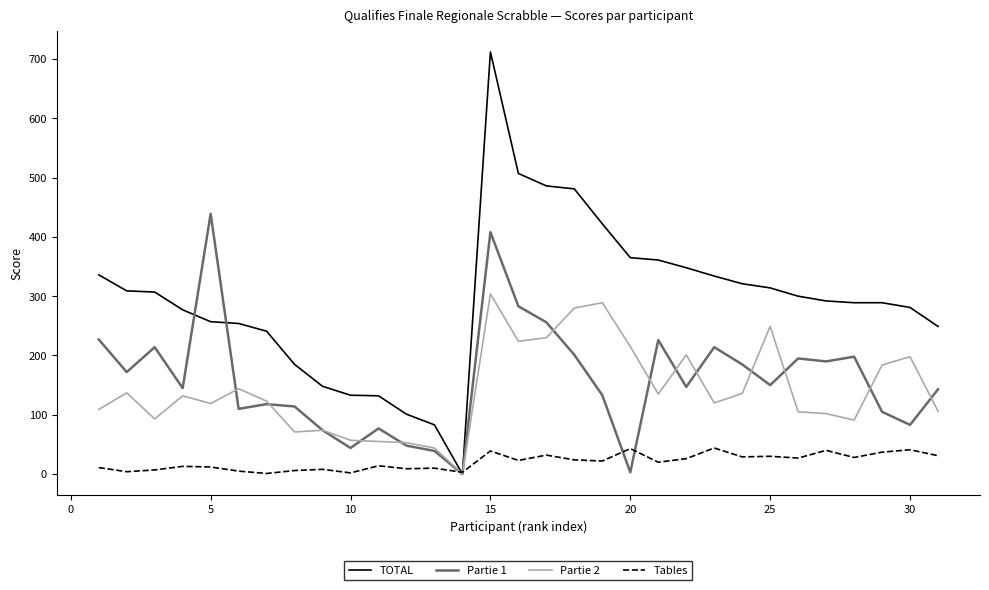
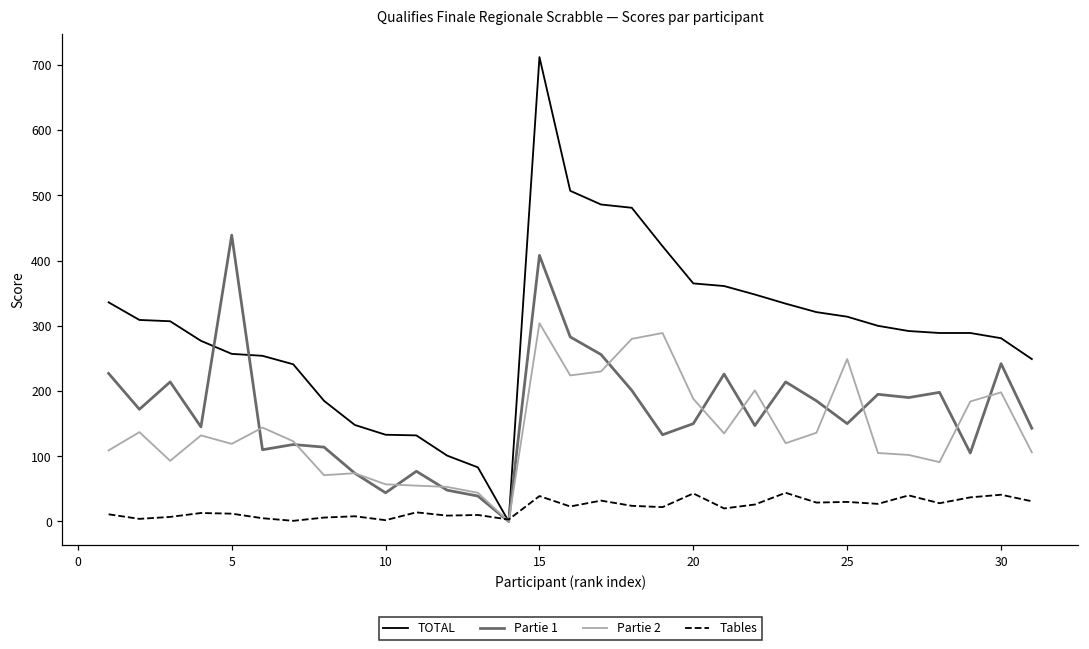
  {
    "Partie 1": {
      "5": 440,
      "10": 40,
      "15": 410,
-     "20": 0,
+     "20": 150,
      "25": 150,
-     "30": 80
+     "30": 240
    },
    "Partie 2": {
      "5": 120,
      "10": 60,
      "15": 300,
-     "20": 220,
+     "20": 190,
      "25": 250,
      "30": 200
    }
  }
